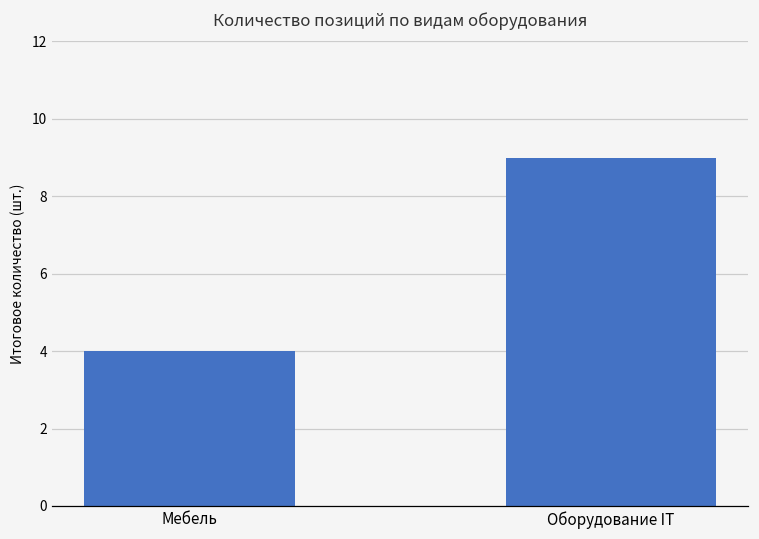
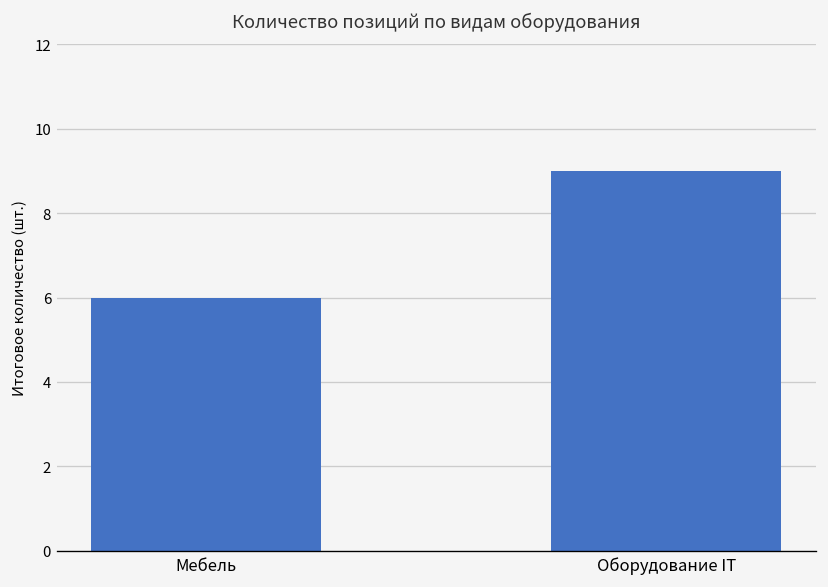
  {
-   "Мебель": 4,
+   "Мебель": 6,
    "Оборудование IT": 9
  }
